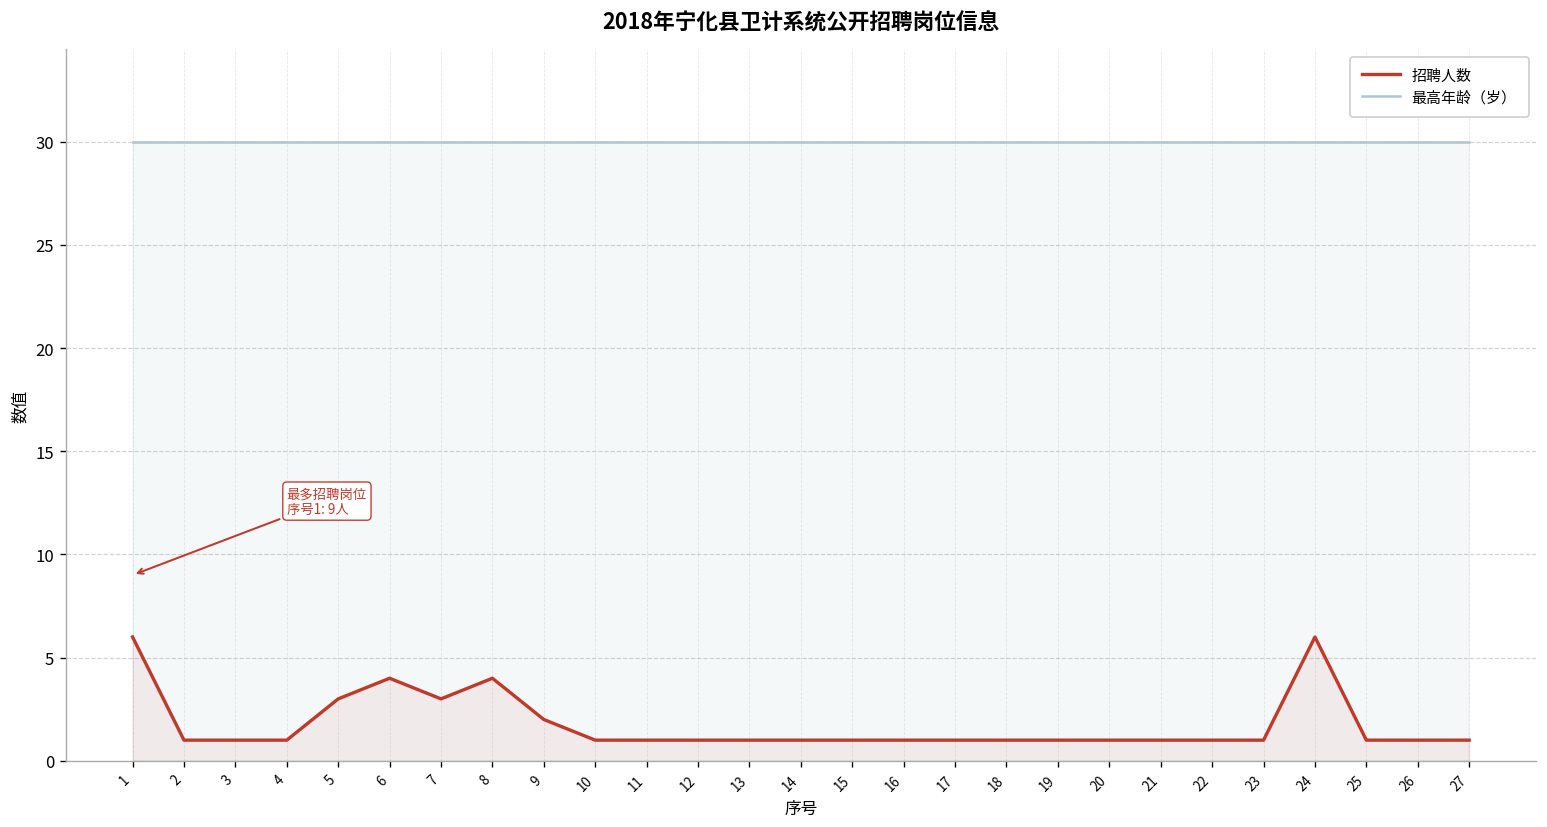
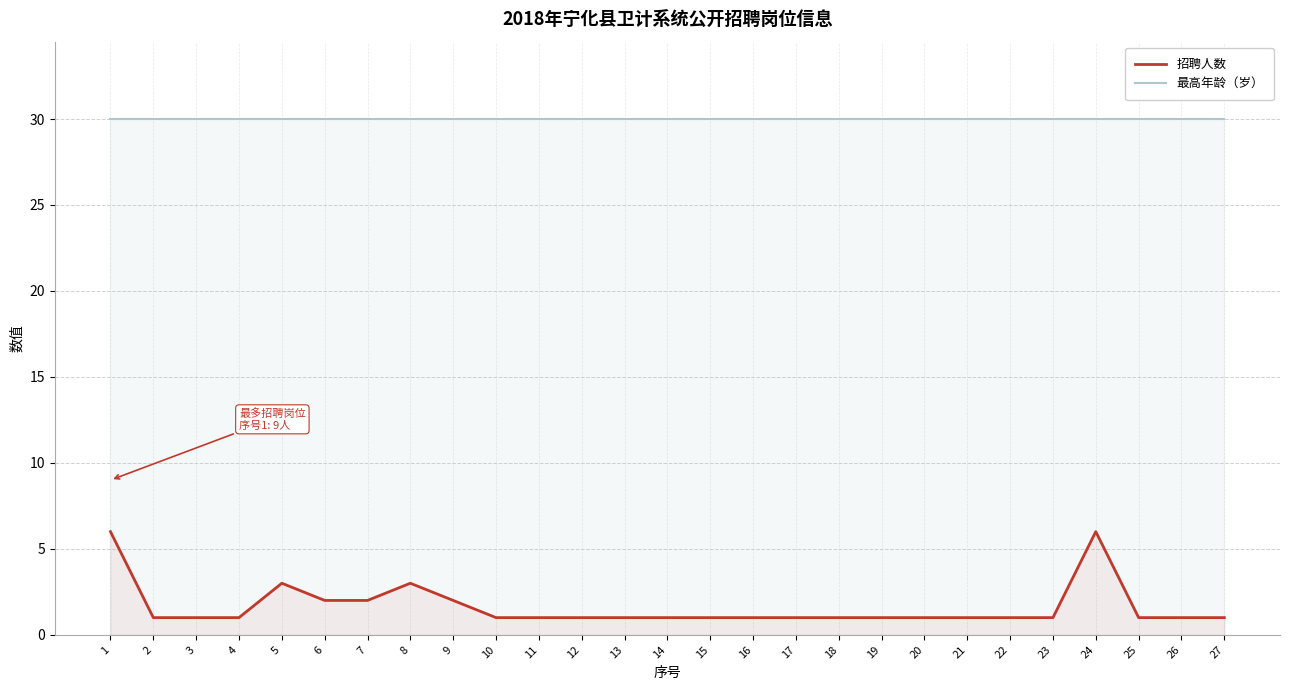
  {
    "招聘人数": {
      "1": 6,
      "2": 1,
      "3": 1,
      "4": 1,
      "5": 3,
-     "6": 4,
-     "7": 3,
-     "8": 4,
+     "6": 2,
+     "7": 2,
+     "8": 3,
      "9": 2,
      "10": 1,
      "11": 1,
      "12": 1,
      "13": 1,
      "14": 1,
      "15": 1,
      "16": 1,
      "17": 1,
      "18": 1,
      "19": 1,
      "20": 1,
      "21": 1,
      "22": 1,
      "23": 1,
      "24": 6,
      "25": 1,
      "26": 1,
      "27": 1
    },
    "最高年龄（岁）": {
      "1": 30,
      "2": 30,
      "3": 30,
      "4": 30,
      "5": 30,
      "6": 30,
      "7": 30,
      "8": 30,
      "9": 30,
      "10": 30,
      "11": 30,
      "12": 30,
      "13": 30,
      "14": 30,
      "15": 30,
      "16": 30,
      "17": 30,
      "18": 30,
      "19": 30,
      "20": 30,
      "21": 30,
      "22": 30,
      "23": 30,
      "24": 30,
      "25": 30,
      "26": 30,
      "27": 30
    }
  }
